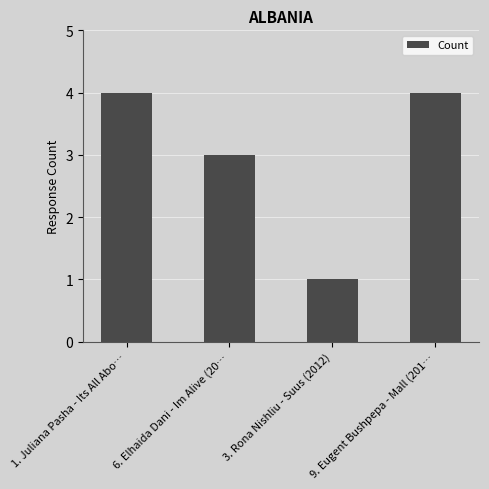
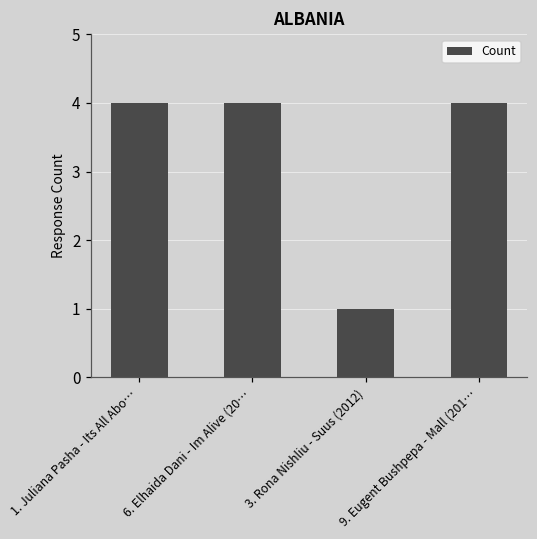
  {
    "1. Juliana Pasha - Its All Abo…": 4,
-   "6. Elhaida Dani - Im Alive (20…": 3,
+   "6. Elhaida Dani - Im Alive (20…": 4,
    "3. Rona Nishliu - Suus (2012)": 1,
    "9. Eugent Bushpepa - Mall (201…": 4
  }
